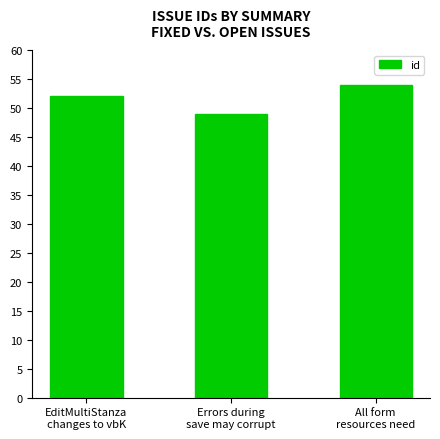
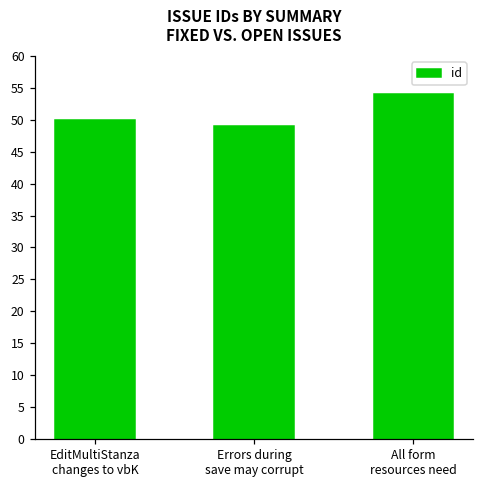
  {
-   "EditMultiStanza changes to vbK": 52,
+   "EditMultiStanza changes to vbK": 50,
    "Errors during save may corrupt": 49,
    "All form resources need": 54
  }
